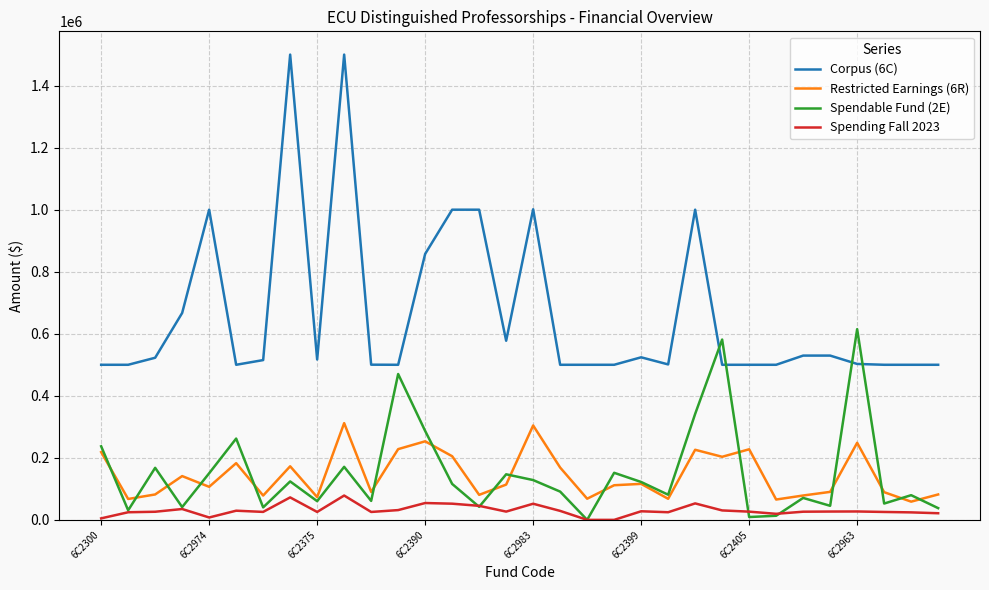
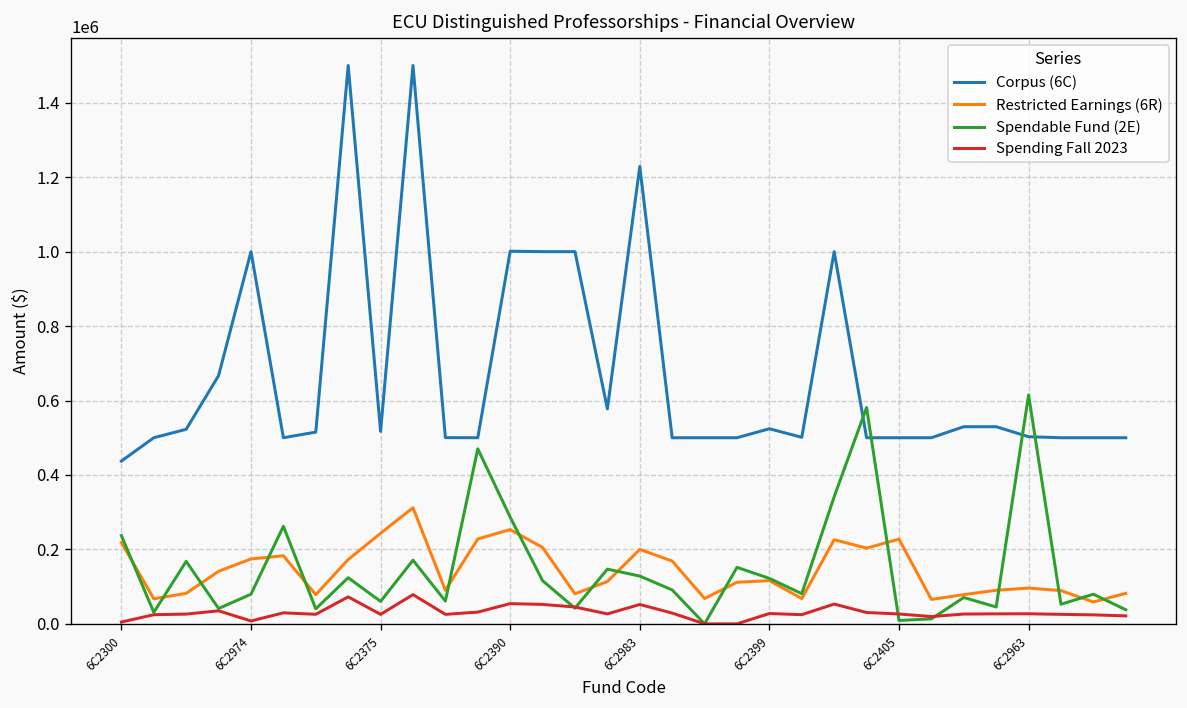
  {
    "Corpus (6C)": {
-     "6C2300": 500000,
+     "6C2300": 440000,
      "6C2974": 1000000,
      "6C2375": 520000,
-     "6C2390": 860000,
-     "6C2983": 1000000,
+     "6C2390": 1000000,
+     "6C2983": 1230000,
      "6C2399": 520000,
      "6C2405": 500000,
      "6C2963": 500000
    },
    "Restricted Earnings (6R)": {
      "6C2300": 220000,
-     "6C2974": 110000,
-     "6C2375": 70000,
+     "6C2974": 170000,
+     "6C2375": 240000,
      "6C2390": 250000,
-     "6C2983": 300000,
+     "6C2983": 200000,
      "6C2405": 230000,
-     "6C2963": 250000
+     "6C2963": 100000
    },
    "Spendable Fund (2E)": {
      "6C2300": 240000,
-     "6C2974": 150000,
+     "6C2974": 80000,
      "6C2375": 60000,
      "6C2390": 290000,
      "6C2983": 130000,
      "6C2405": 10000,
      "6C2963": 610000
    },
    "Spending Fall 2023": {
      "6C2300": 0,
      "6C2974": 10000,
      "6C2375": 30000,
      "6C2390": 50000,
      "6C2983": 50000,
      "6C2399": 30000,
      "6C2405": 30000,
      "6C2963": 30000
    }
  }
